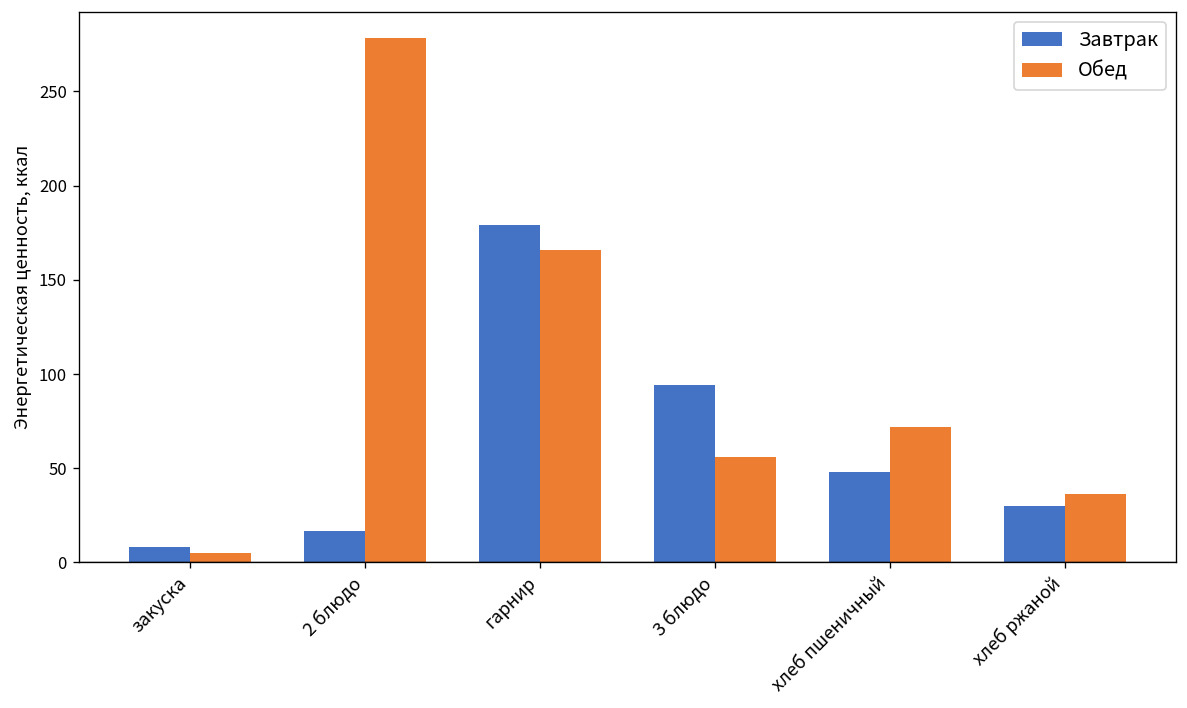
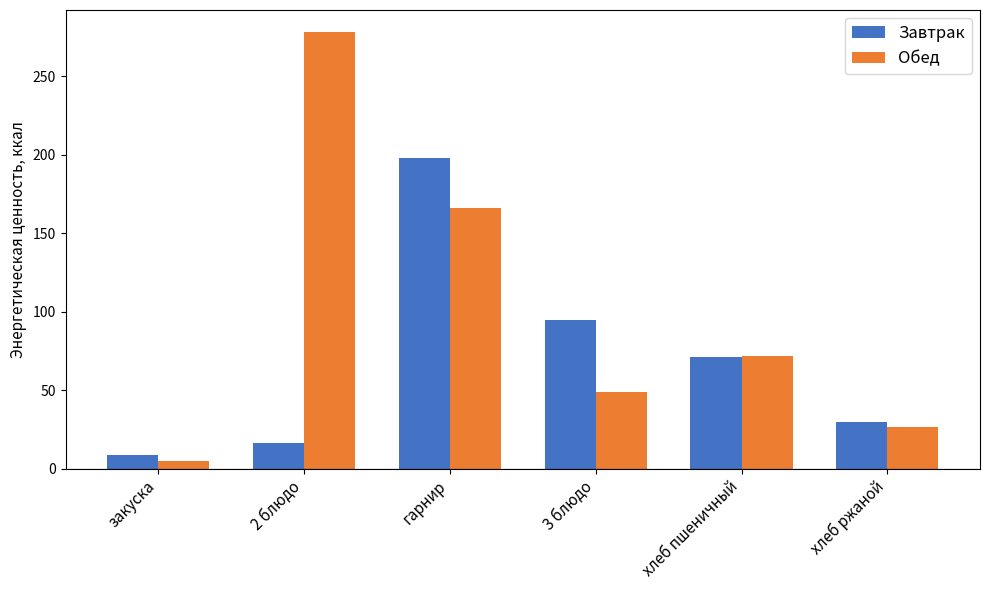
  {
    "Завтрак": {
      "закуска": 8,
      "2 блюдо": 17,
-     "гарнир": 179,
+     "гарнир": 198,
      "3 блюдо": 94,
-     "хлеб пшеничный": 48,
+     "хлеб пшеничный": 71,
      "хлеб ржаной": 30
    },
    "Обед": {
      "закуска": 5,
      "2 блюдо": 278,
      "гарнир": 166,
-     "3 блюдо": 56,
+     "3 блюдо": 49,
      "хлеб пшеничный": 72,
-     "хлеб ржаной": 36
+     "хлеб ржаной": 27
    }
  }
